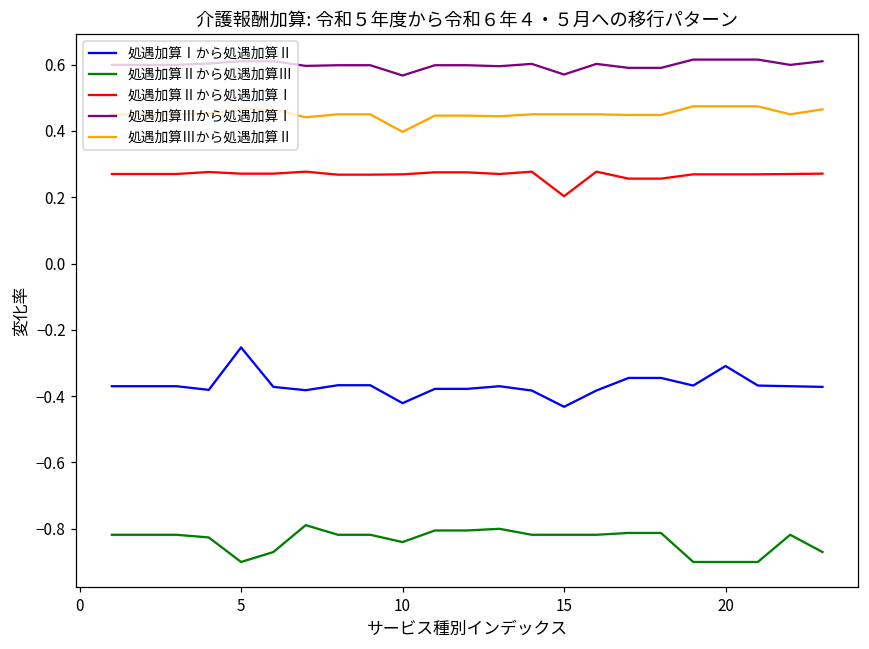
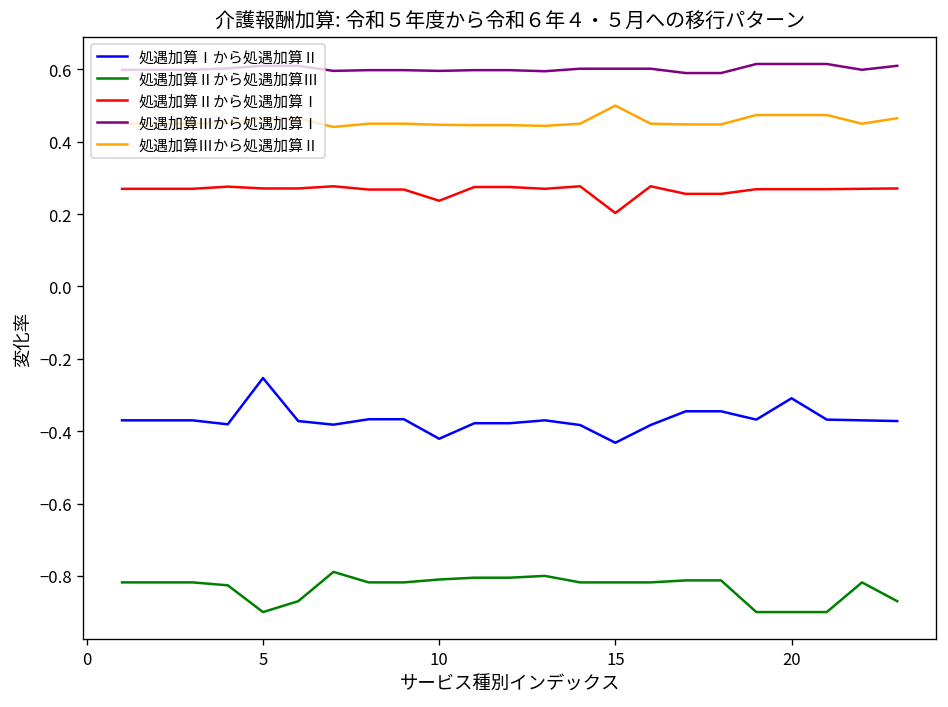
  {
    "処遇加算Ⅰから処遇加算Ⅱ": {
      "5": -0.25,
      "10": -0.42,
      "15": -0.43,
      "20": -0.31
    },
    "処遇加算Ⅱから処遇加算Ⅲ": {
      "5": -0.90,
-     "10": -0.84,
+     "10": -0.81,
      "15": -0.82,
      "20": -0.90
    },
    "処遇加算Ⅱから処遇加算Ⅰ": {
      "5": 0.27,
-     "10": 0.27,
+     "10": 0.24,
      "15": 0.20,
      "20": 0.27
    },
    "処遇加算Ⅲから処遇加算Ⅰ": {
-     "10": 0.57,
-     "15": 0.57,
+     "10": 0.60,
+     "15": 0.60,
      "20": 0.62
    },
    "処遇加算Ⅲから処遇加算Ⅱ": {
-     "10": 0.40,
-     "15": 0.45,
+     "10": 0.45,
+     "15": 0.50,
      "20": 0.47
    }
  }
